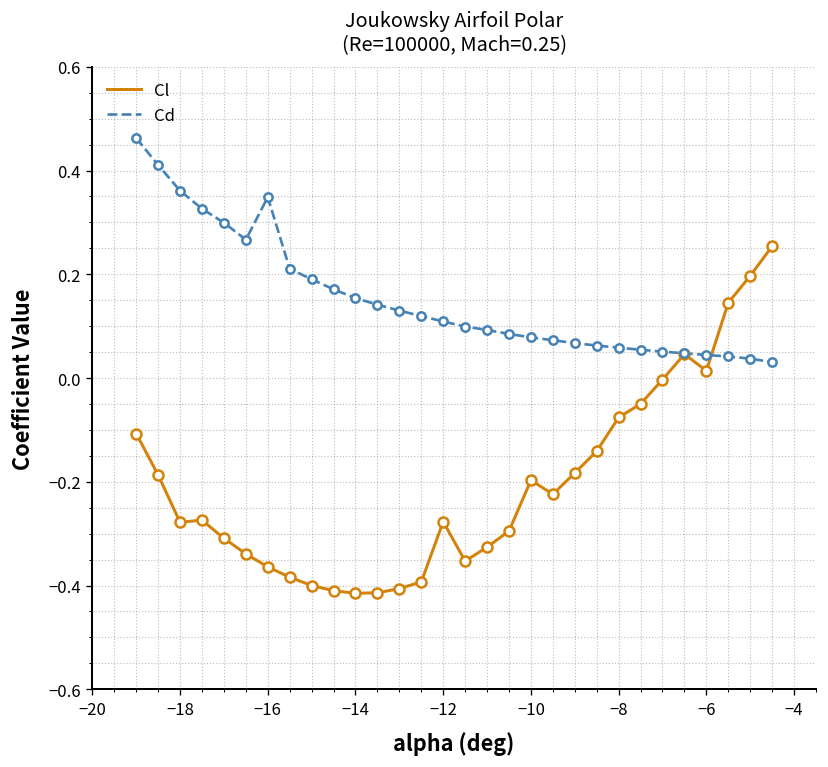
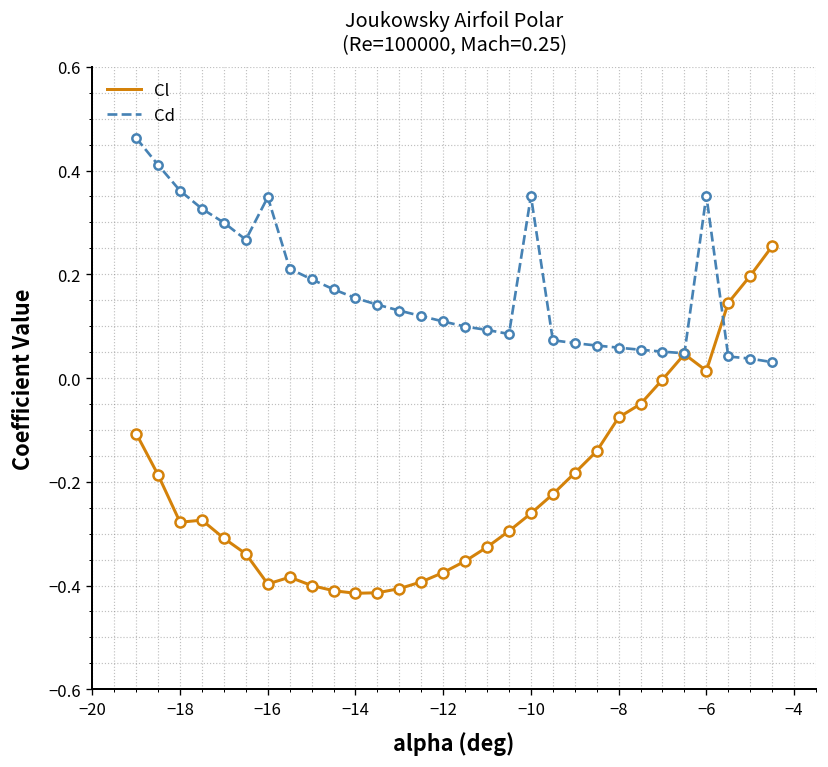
  {
    "Cl": {
      "−18": -0.28,
-     "−16": -0.36,
+     "−16": -0.40,
      "−14": -0.42,
-     "−12": -0.28,
-     "−10": -0.20,
+     "−12": -0.38,
+     "−10": -0.26,
      "−8": -0.08,
      "−6": 0.01
    },
    "Cd": {
      "−18": 0.36,
      "−16": 0.35,
      "−14": 0.15,
      "−12": 0.11,
-     "−10": 0.08,
+     "−10": 0.35,
      "−8": 0.06,
-     "−6": 0.04
+     "−6": 0.35
    }
  }
